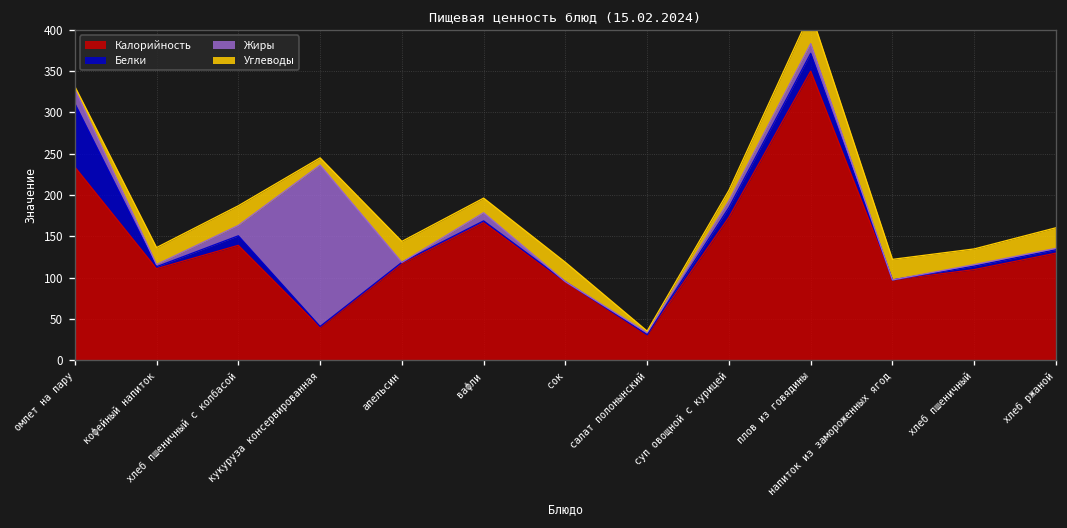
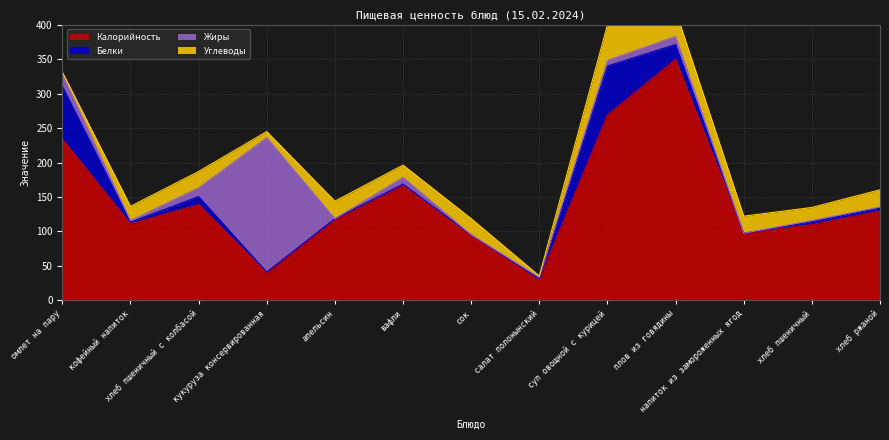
  {
    "Калорийность": {
      "омлет на пару": 230,
      "хлеб пшеничный с колбасой": 140,
-     "суп овощной с курицей": 170,
+     "суп овощной с курицей": 270,
      "плов из говядины": 350,
      "хлеб пшеничный": 110,
      "хлеб ржаной": 130
    },
    "Белки": {
      "омлет на пару": 80,
      "хлеб пшеничный с колбасой": 10,
-     "суп овощной с курицей": 10,
+     "суп овощной с курицей": 70,
      "плов из говядины": 20
    },
    "Жиры": {
      "хлеб пшеничный с колбасой": 10,
      "кукуруза консервированная": 200,
      "вафли": 10,
      "суп овощной с курицей": 10,
      "плов из говядины": 10
    },
    "Углеводы": {
      "кофейный напиток": 20,
      "хлеб пшеничный с колбасой": 20,
      "кукуруза консервированная": 10,
      "апельсин": 30,
      "вафли": 20,
      "сок": 20,
-     "суп овощной с курицей": 10,
+     "суп овощной с курицей": 50,
      "напиток из замороженных ягод": 20,
      "хлеб пшеничный": 20,
      "хлеб ржаной": 20
    }
  }
